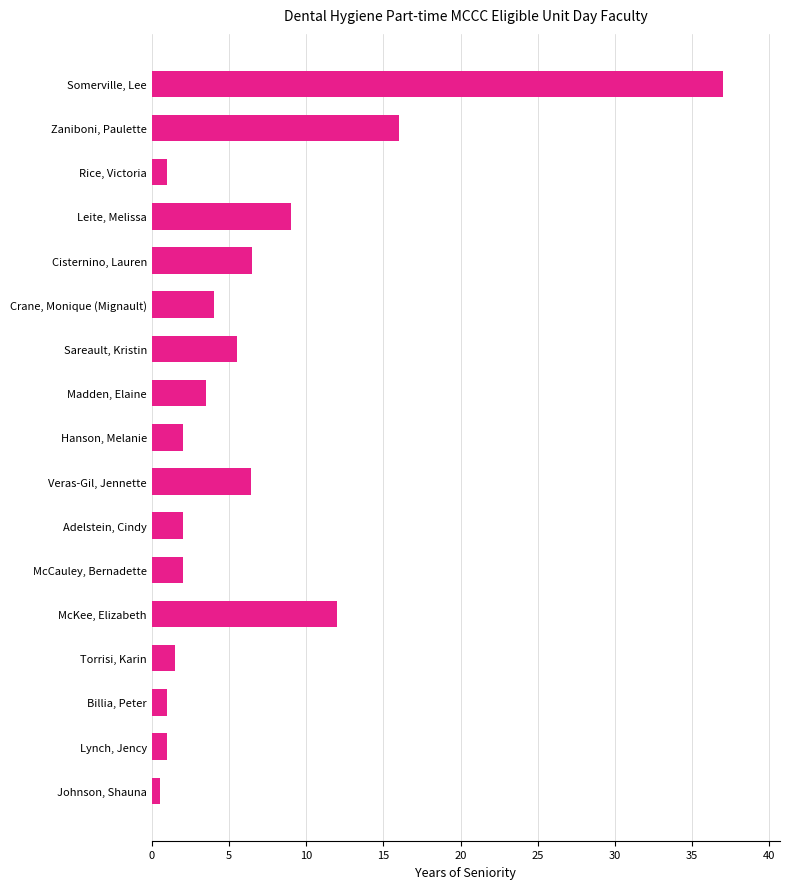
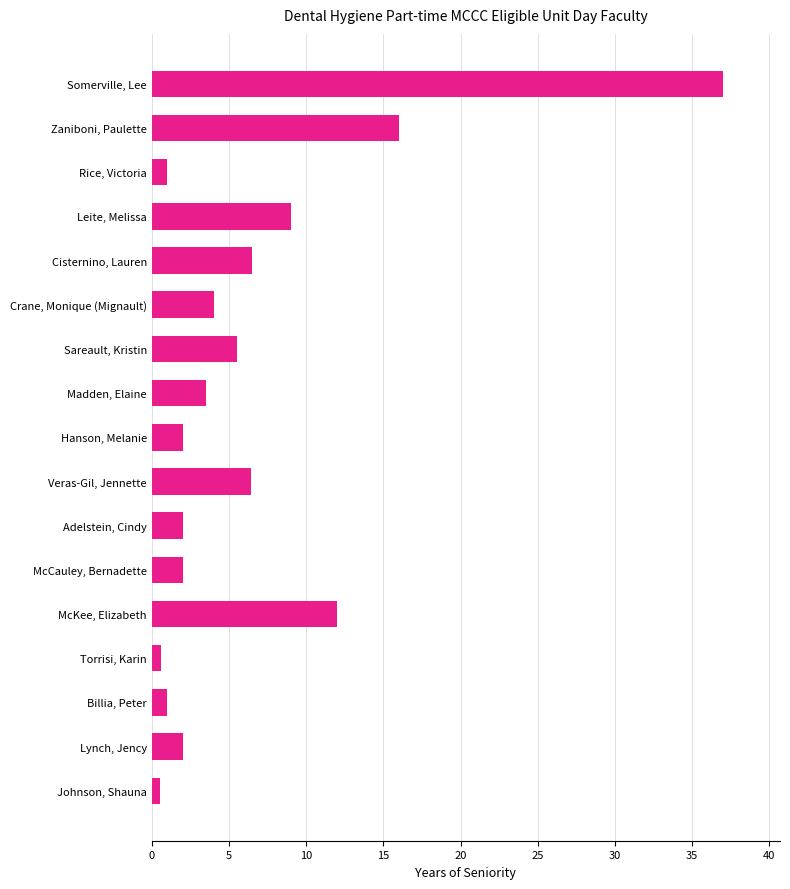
  {
    "Somerville, Lee": 37.0,
    "Zaniboni, Paulette": 16.0,
    "Rice, Victoria": 1.0,
    "Leite, Melissa": 9.0,
    "Cisternino, Lauren": 6.5,
    "Crane, Monique (Mignault)": 4.0,
    "Sareault, Kristin": 5.5,
    "Madden, Elaine": 3.5,
    "Hanson, Melanie": 2.0,
    "Veras-Gil, Jennette": 6.4,
    "Adelstein, Cindy": 2.0,
    "McCauley, Bernadette": 2.0,
    "McKee, Elizabeth": 12.0,
-   "Torrisi, Karin": 1.5,
+   "Torrisi, Karin": 0.6,
    "Billia, Peter": 1.0,
-   "Lynch, Jency": 1,
+   "Lynch, Jency": 2,
    "Johnson, Shauna": 0.5
  }
